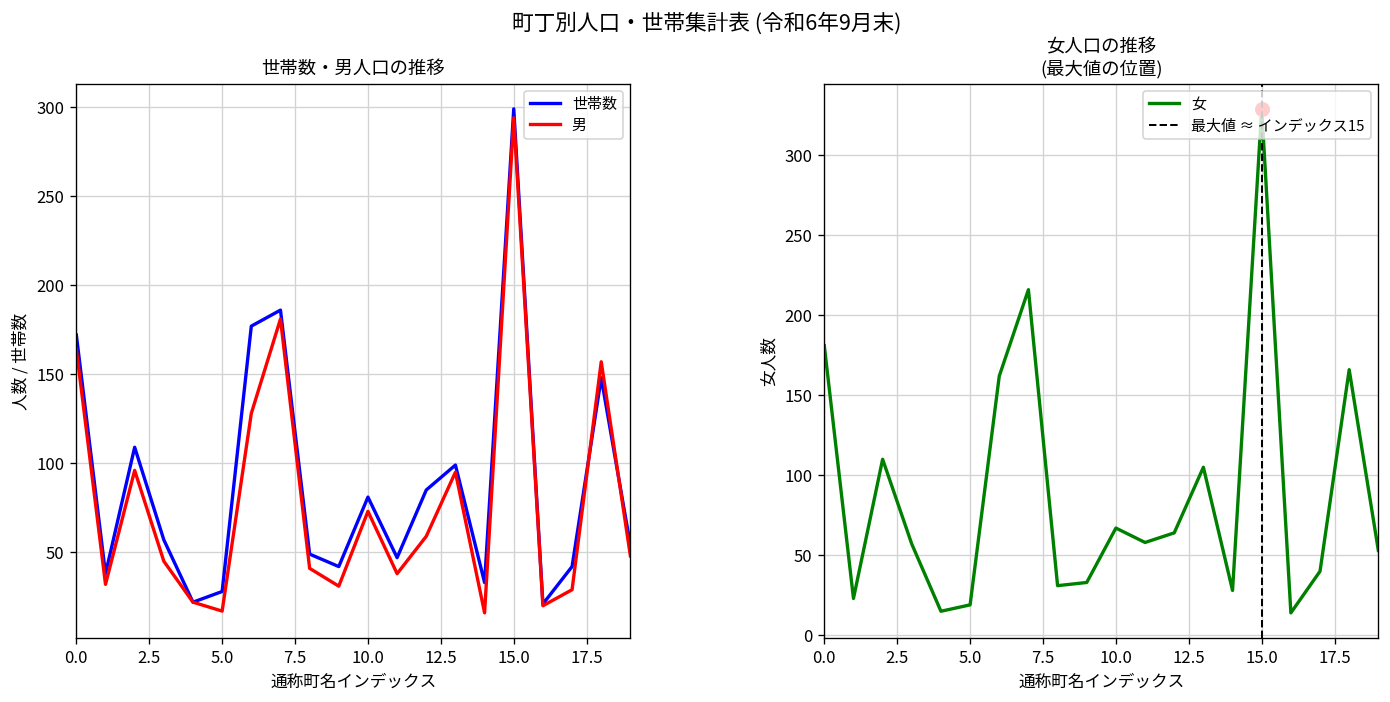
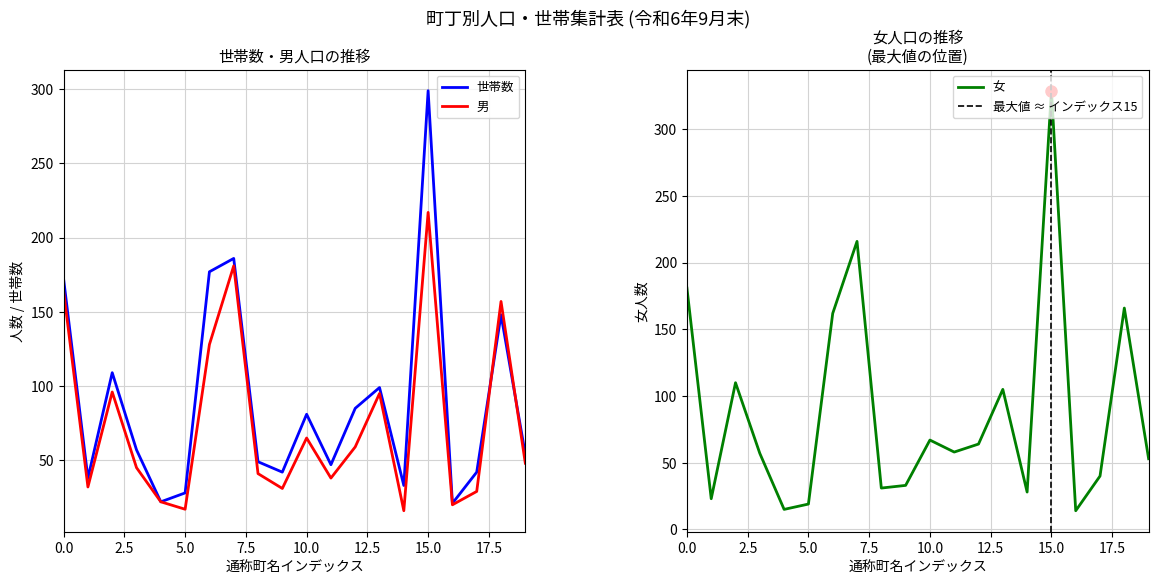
  {
    "世帯数・男人口の推移": {
      "世帯数": {
        "0.0": 172,
        "5.0": 28,
        "10.0": 81,
        "15.0": 299
      },
      "男": {
        "0.0": 164,
        "5.0": 17,
-       "10.0": 73,
-       "15.0": 294
+       "10.0": 65,
+       "15.0": 217
      }
    },
    "女人口の推移 (最大値の位置)": {
      "女": {
        "0.0": 181,
        "5.0": 19,
        "10.0": 67
      }
    }
  }
